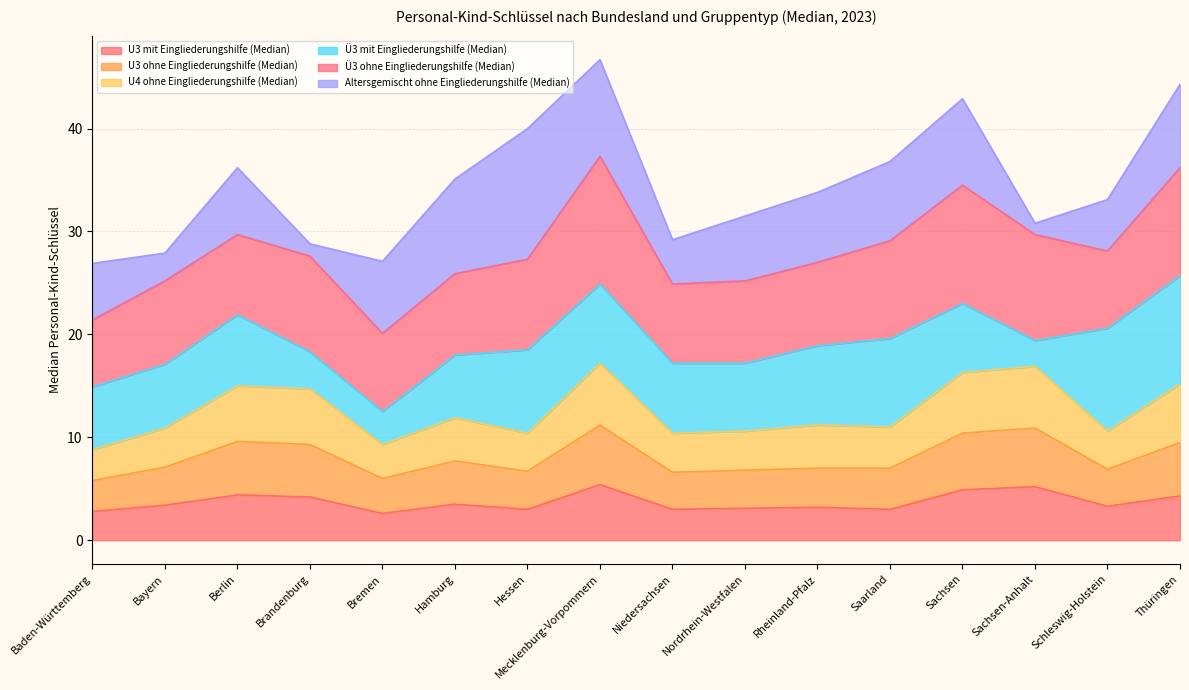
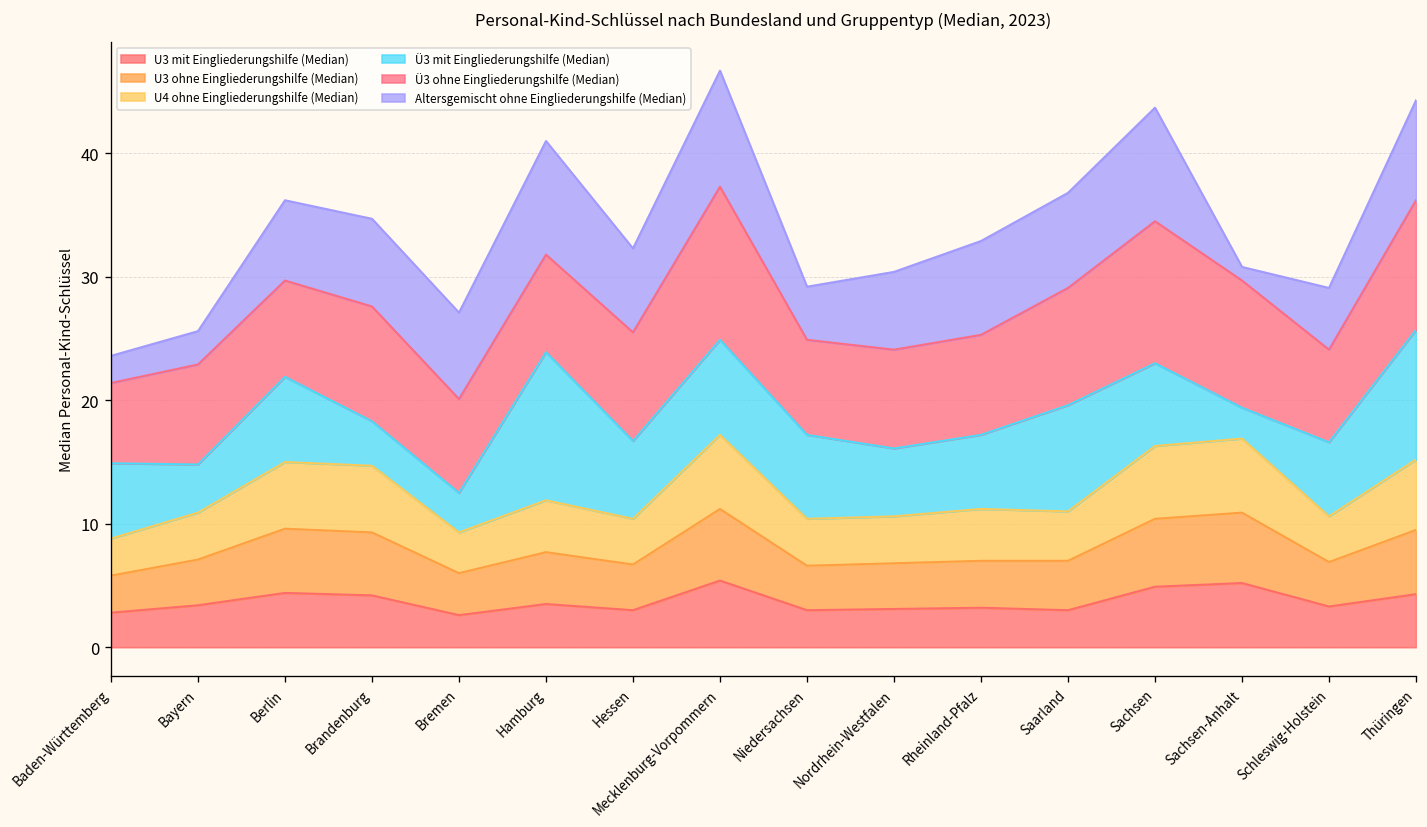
  {
    "Ü3 mit Eingliederungshilfe (Median)": {
      "Baden-Württemberg": 6.1,
-     "Bayern": 6.2,
+     "Bayern": 3.9,
      "Berlin": 6.9,
      "Brandenburg": 3.6,
      "Bremen": 3.2,
-     "Hamburg": 6.1,
-     "Hessen": 8.1,
+     "Hamburg": 12.0,
+     "Hessen": 6.3,
      "Mecklenburg-Vorpommern": 7.7,
      "Niedersachsen": 6.8,
-     "Nordrhein-Westfalen": 6.6,
-     "Rheinland-Pfalz": 7.7,
+     "Nordrhein-Westfalen": 5.5,
+     "Rheinland-Pfalz": 6.0,
      "Saarland": 8.6,
      "Sachsen": 6.7,
      "Sachsen-Anhalt": 2.5,
-     "Schleswig-Holstein": 10,
+     "Schleswig-Holstein": 6,
      "Thüringen": 10.5
    },
    "Altersgemischt ohne Eingliederungshilfe (Median)": {
-     "Baden-Württemberg": 5.5,
+     "Baden-Württemberg": 2.2,
      "Bayern": 2.7,
      "Berlin": 6.5,
-     "Brandenburg": 1.2,
+     "Brandenburg": 7.1,
      "Bremen": 7.0,
      "Hamburg": 9.2,
-     "Hessen": 12.7,
+     "Hessen": 6.8,
      "Mecklenburg-Vorpommern": 9.4,
      "Niedersachsen": 4.3,
      "Nordrhein-Westfalen": 6.3,
-     "Rheinland-Pfalz": 6.8,
+     "Rheinland-Pfalz": 7.6,
      "Saarland": 7.7,
-     "Sachsen": 8.4,
+     "Sachsen": 9.2,
      "Sachsen-Anhalt": 1.1,
      "Schleswig-Holstein": 5.0,
      "Thüringen": 8.1
    }
  }
